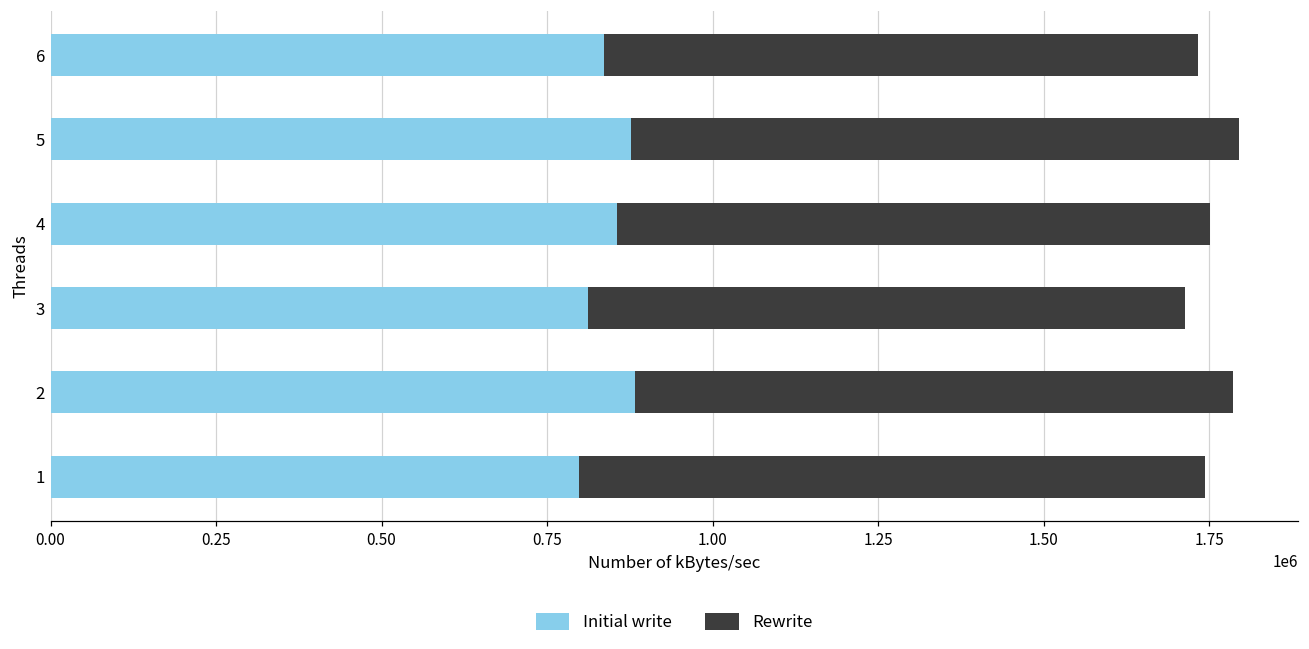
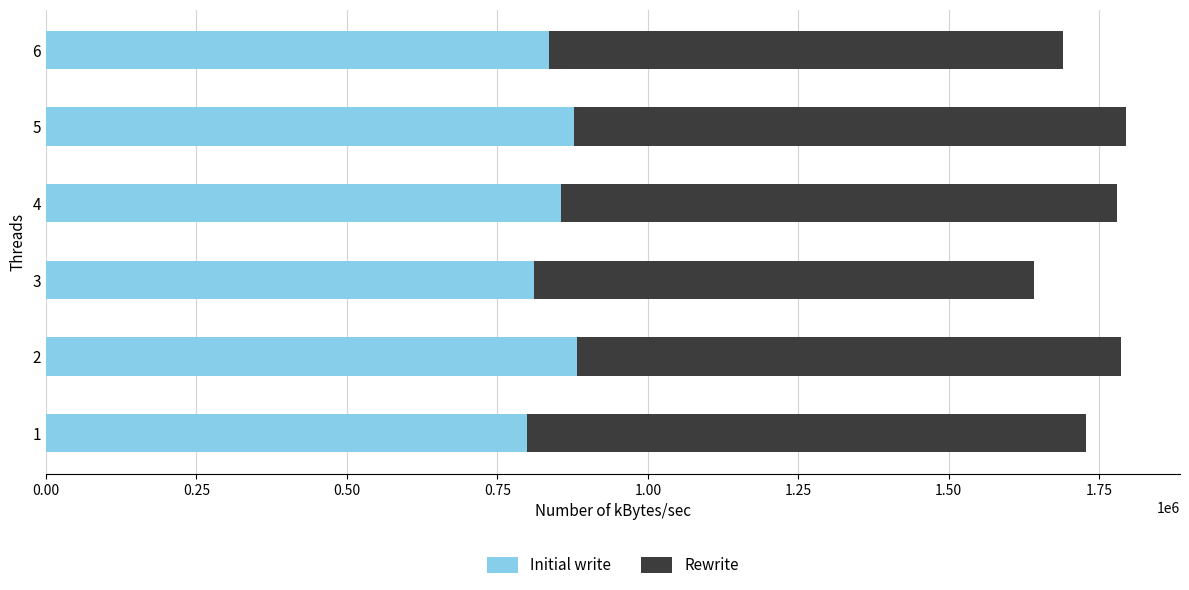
  {
    "Initial write": {
      "6": 840000,
      "5": 880000,
      "4": 860000,
      "3": 810000,
      "2": 880000,
      "1": 800000
    },
    "Rewrite": {
-     "6": 900000,
+     "6": 850000,
      "5": 920000,
-     "4": 890000,
-     "3": 900000,
+     "4": 920000,
+     "3": 830000,
      "2": 900000,
-     "1": 940000
+     "1": 930000
    }
  }
